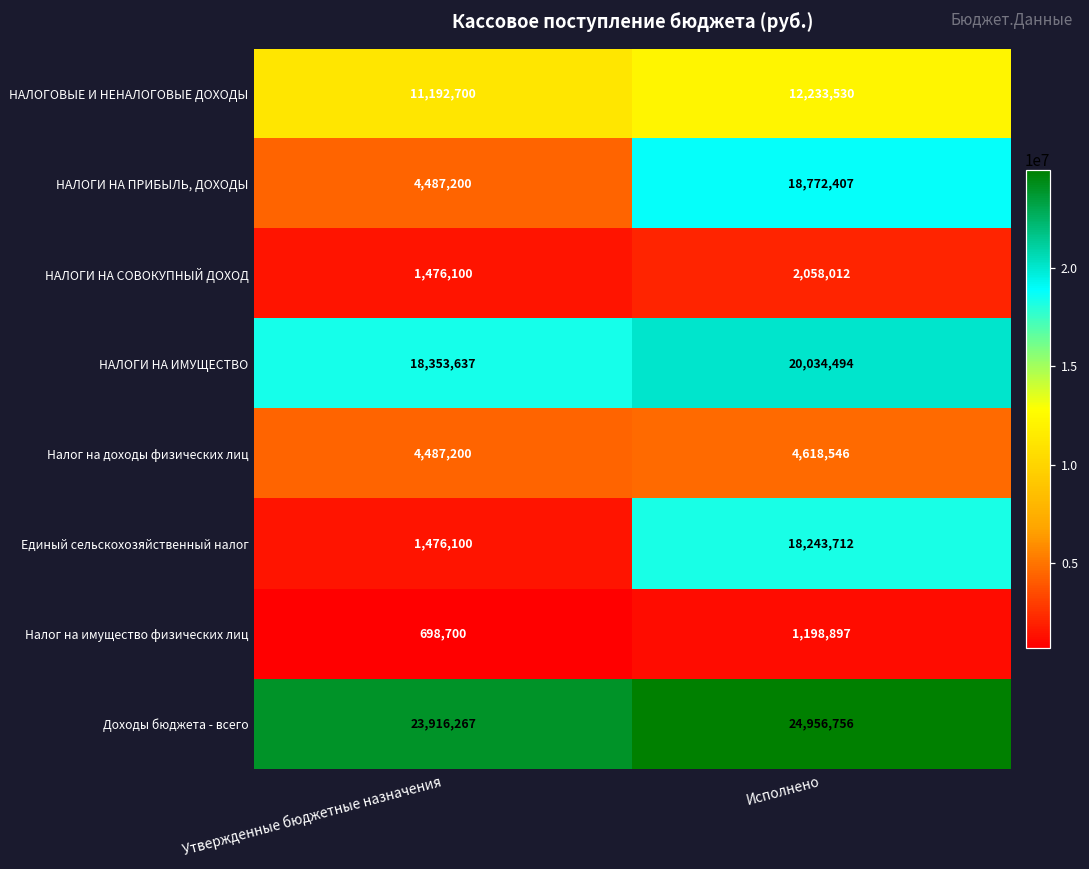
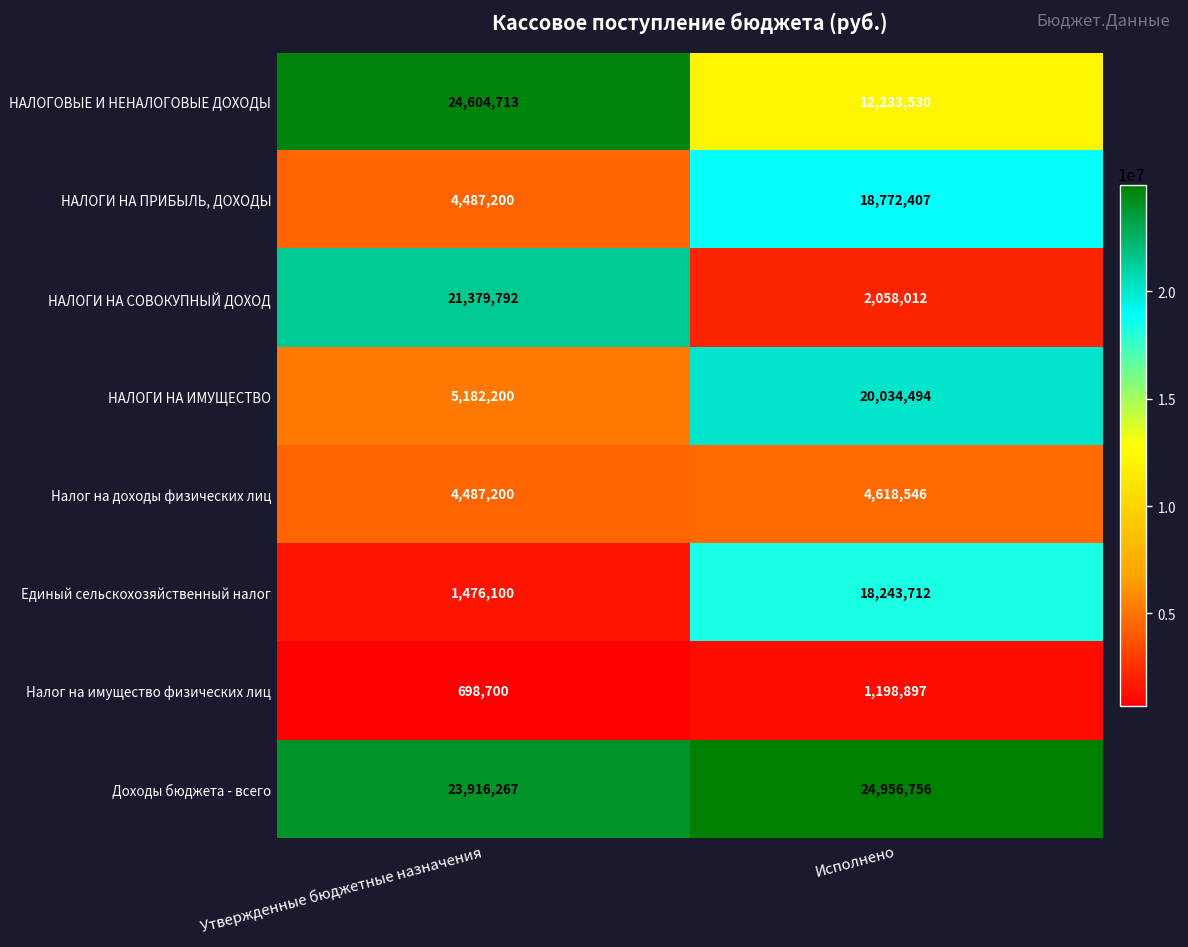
  {
    "НАЛОГОВЫЕ И НЕНАЛОГОВЫЕ ДОХОДЫ": {
-     "Утвержденные бюджетные назначения": "11,192,700",
+     "Утвержденные бюджетные назначения": "24,604,713",
      "Исполнено": "12,233,530"
    },
    "НАЛОГИ НА ПРИБЫЛЬ, ДОХОДЫ": {
      "Утвержденные бюджетные назначения": "4,487,200",
      "Исполнено": "18,772,407"
    },
    "НАЛОГИ НА СОВОКУПНЫЙ ДОХОД": {
-     "Утвержденные бюджетные назначения": "1,476,100",
+     "Утвержденные бюджетные назначения": "21,379,792",
      "Исполнено": "2,058,012"
    },
    "НАЛОГИ НА ИМУЩЕСТВО": {
-     "Утвержденные бюджетные назначения": "18,353,637",
+     "Утвержденные бюджетные назначения": "5,182,200",
      "Исполнено": "20,034,494"
    },
    "Налог на доходы физических лиц": {
      "Утвержденные бюджетные назначения": "4,487,200",
      "Исполнено": "4,618,546"
    },
    "Единый сельскохозяйственный налог": {
      "Утвержденные бюджетные назначения": "1,476,100",
      "Исполнено": "18,243,712"
    },
    "Налог на имущество физических лиц": {
      "Утвержденные бюджетные назначения": "698,700",
      "Исполнено": "1,198,897"
    },
    "Доходы бюджета - всего": {
      "Утвержденные бюджетные назначения": "23,916,267",
      "Исполнено": "24,956,756"
    }
  }
